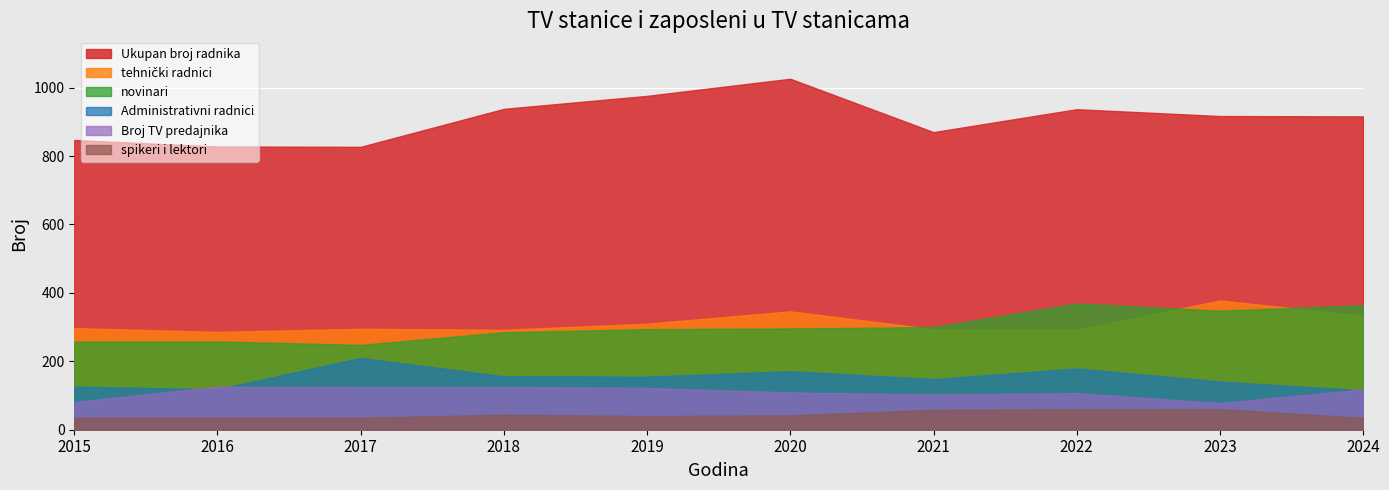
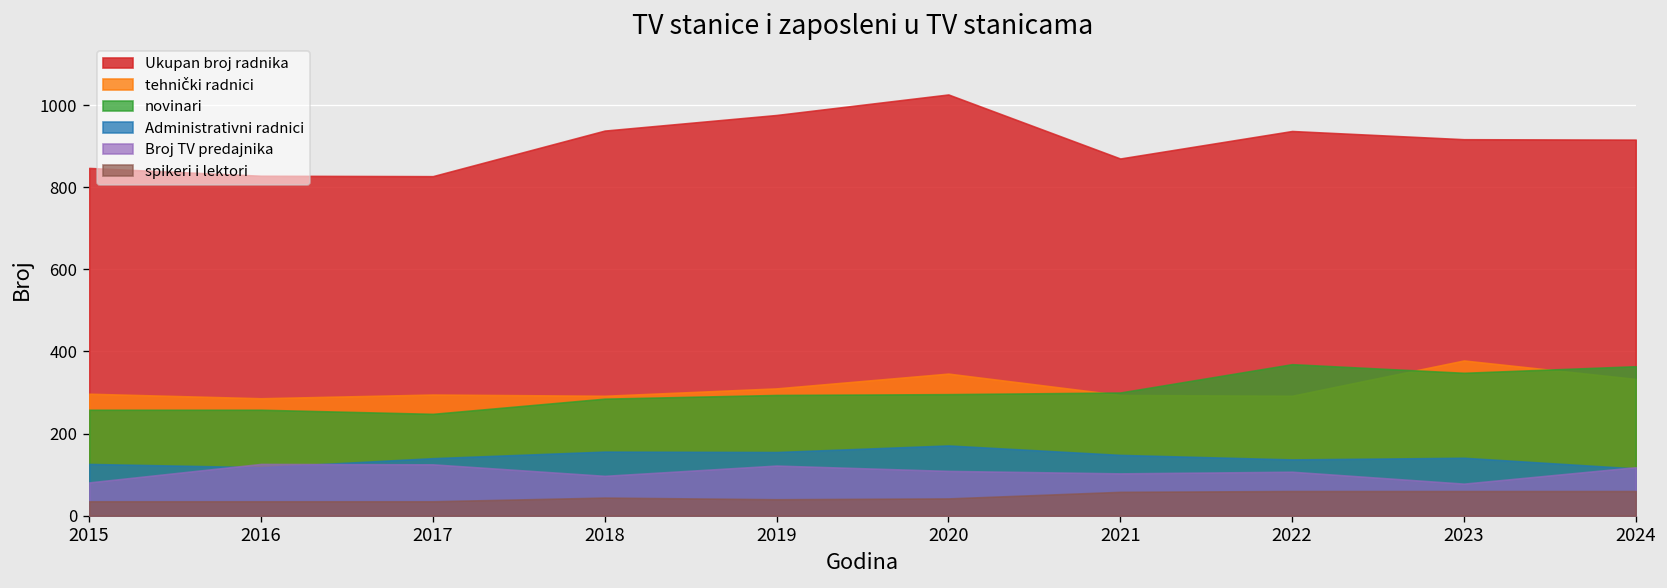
  {
    "Ukupan broj radnika": {
      "2015": 850,
      "2017": 830,
      "2018": 940,
      "2019": 980,
      "2020": 1030,
      "2021": 870,
      "2022": 940,
      "2023": 920,
      "2024": 920
    },
    "tehnički radnici": {
      "2015": 300,
      "2016": 290,
      "2017": 300,
      "2019": 310,
      "2020": 350,
      "2022": 290,
      "2023": 380,
      "2024": 330
    },
    "novinari": {
      "2015": 260,
      "2016": 260,
      "2017": 250,
      "2019": 290,
      "2020": 300,
      "2022": 370,
      "2023": 350,
      "2024": 360
    },
    "Administrativni radnici": {
      "2015": 130,
      "2016": 120,
-     "2017": 210,
+     "2017": 140,
      "2018": 160,
      "2019": 160,
      "2020": 170,
      "2021": 150,
-     "2022": 180,
+     "2022": 140,
      "2023": 140
    },
    "Broj TV predajnika": {
      "2015": 80,
      "2016": 130,
      "2017": 130,
-     "2018": 130,
+     "2018": 100,
      "2019": 120,
      "2020": 110,
      "2021": 100,
      "2022": 110,
      "2023": 80
    },
    "spikeri i lektori": {
      "2015": 40,
      "2016": 40,
      "2017": 40,
      "2018": 40,
      "2019": 40,
      "2020": 40,
      "2021": 60,
      "2022": 60,
      "2023": 60,
-     "2024": 40
+     "2024": 60
    }
  }
